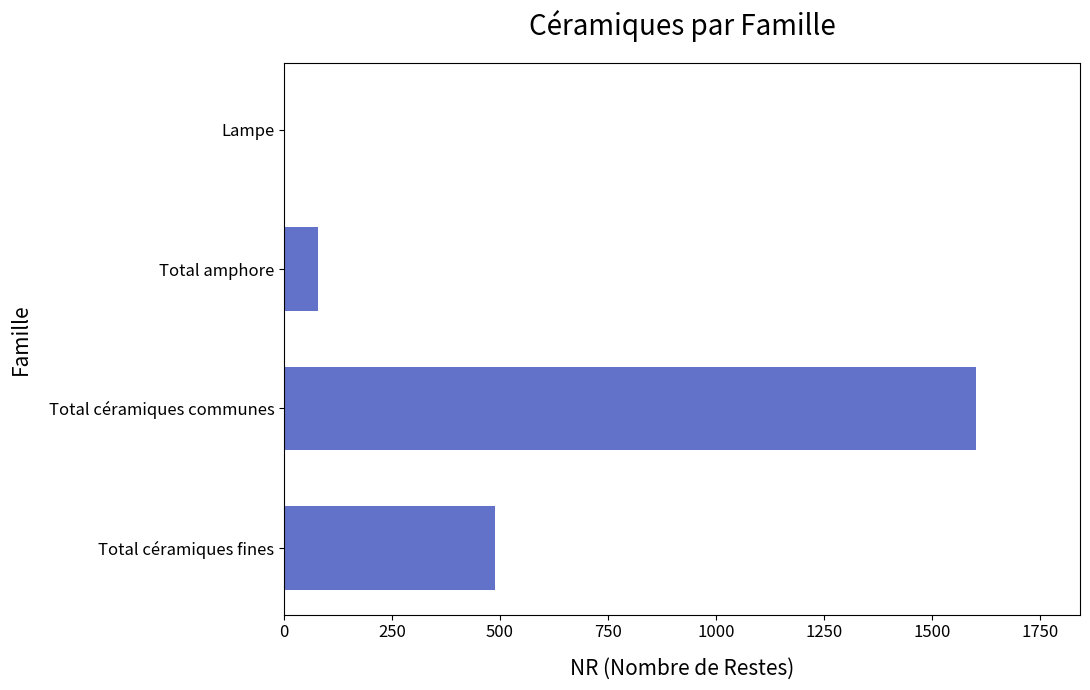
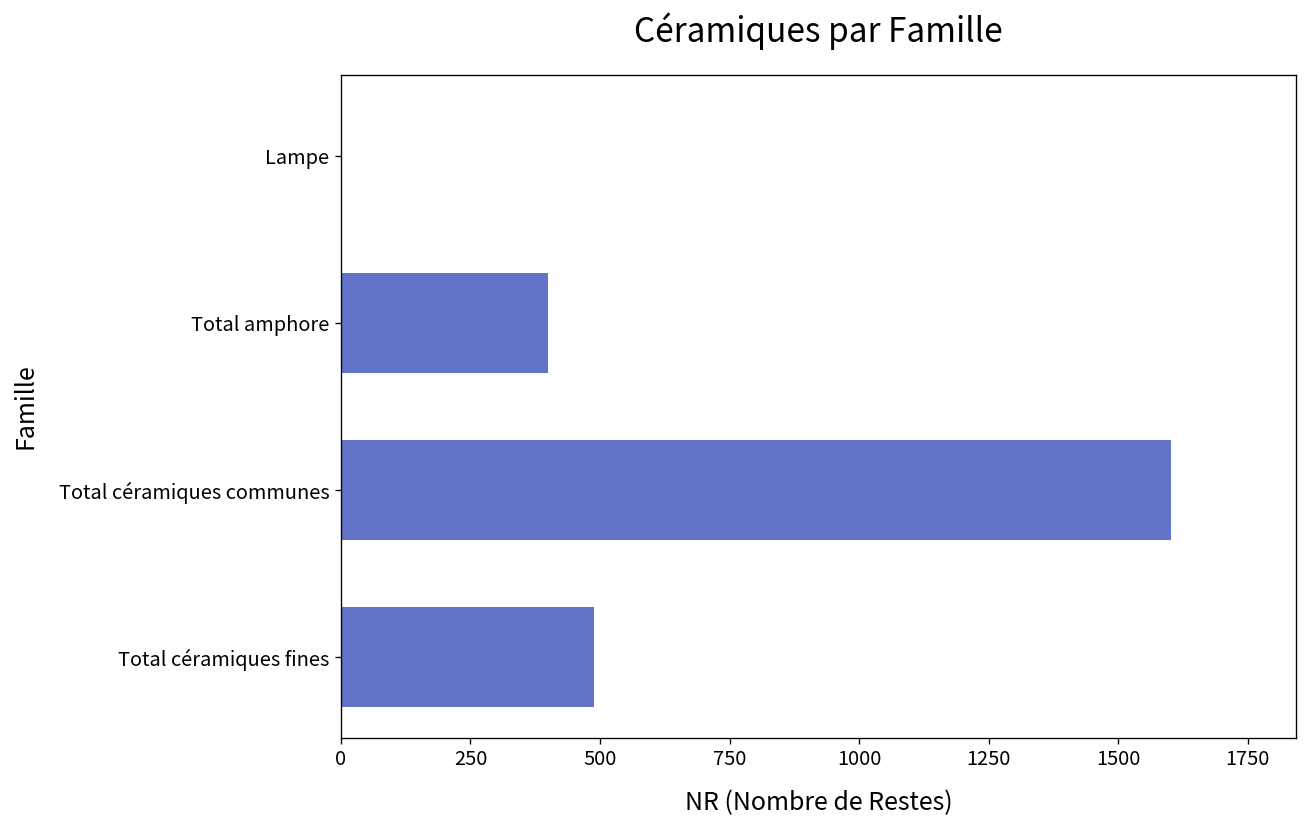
  {
-   "Total amphore": 80,
+   "Total amphore": 400,
    "Total céramiques communes": 1600,
    "Total céramiques fines": 490
  }
